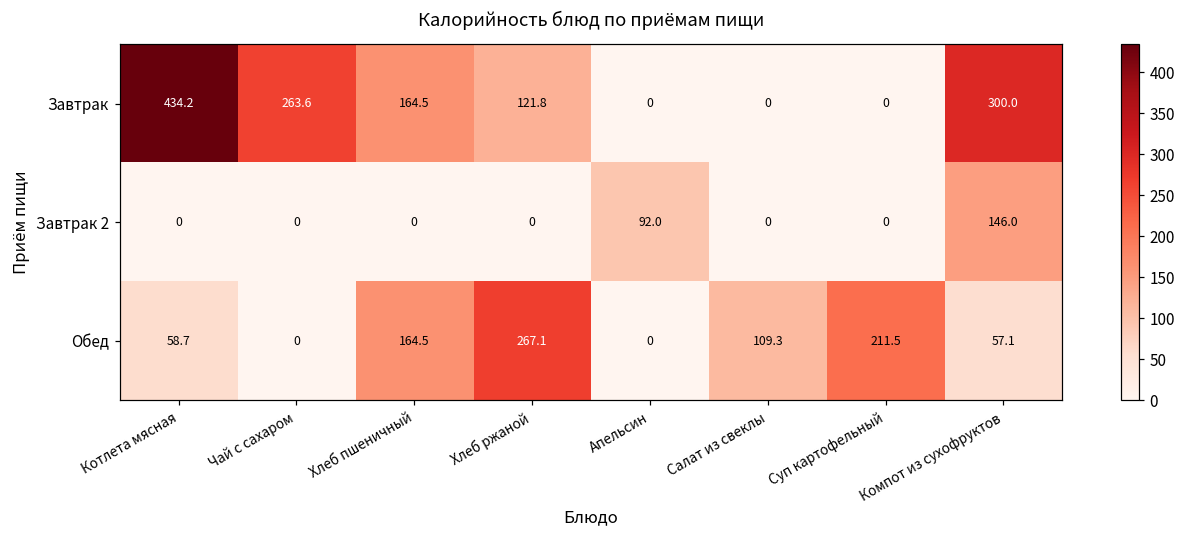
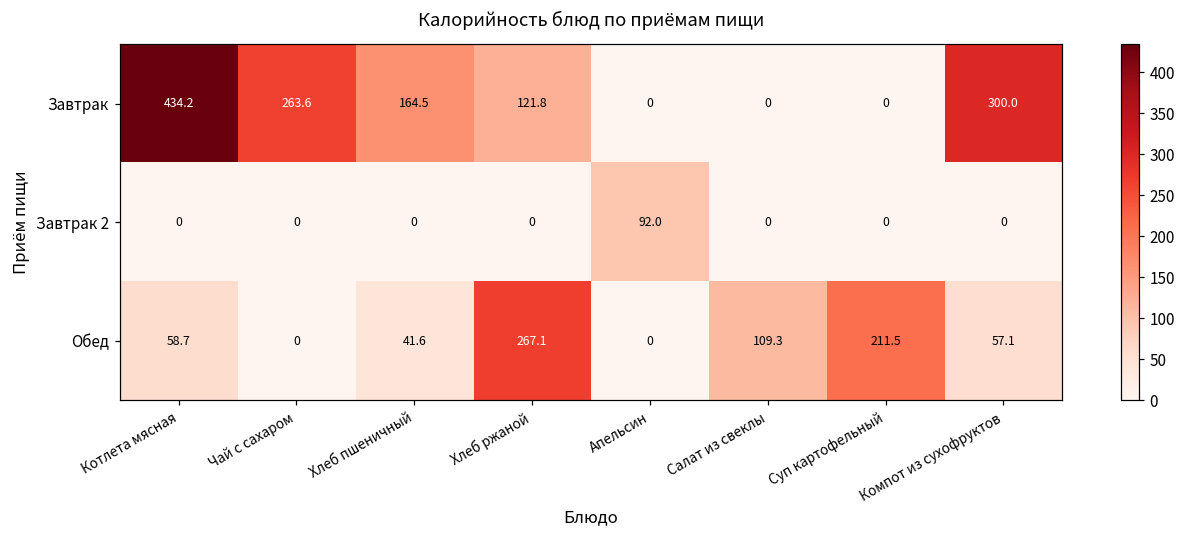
  {
    "Завтрак": {
      "Котлета мясная": 434.2,
      "Чай с сахаром": 263.6,
      "Хлеб пшеничный": 164.5,
      "Хлеб ржаной": 121.8,
      "Апельсин": 0,
      "Салат из свеклы": 0,
      "Суп картофельный": 0,
      "Компот из сухофруктов": 300.0
    },
    "Завтрак 2": {
      "Котлета мясная": 0,
      "Чай с сахаром": 0,
      "Хлеб пшеничный": 0,
      "Хлеб ржаной": 0,
      "Апельсин": 92.0,
      "Салат из свеклы": 0,
      "Суп картофельный": 0,
-     "Компот из сухофруктов": 146.0
+     "Компот из сухофруктов": 0
    },
    "Обед": {
      "Котлета мясная": 58.7,
      "Чай с сахаром": 0,
-     "Хлеб пшеничный": 164.5,
+     "Хлеб пшеничный": 41.6,
      "Хлеб ржаной": 267.1,
      "Апельсин": 0,
      "Салат из свеклы": 109.3,
      "Суп картофельный": 211.5,
      "Компот из сухофруктов": 57.1
    }
  }
